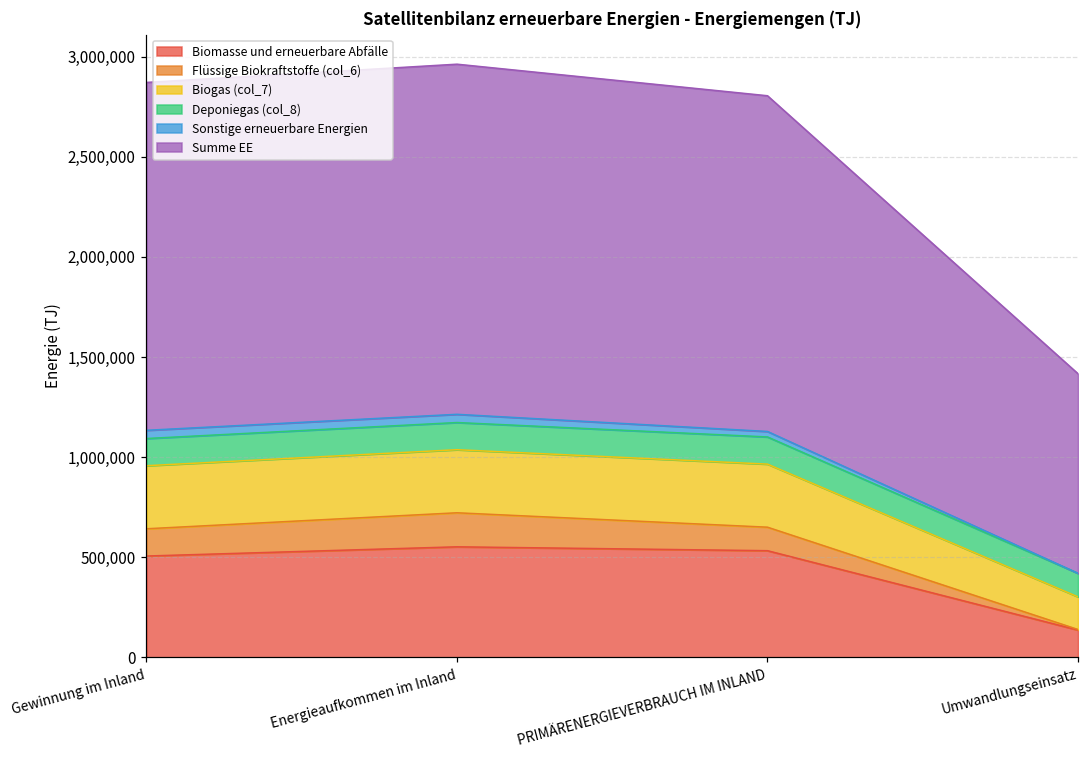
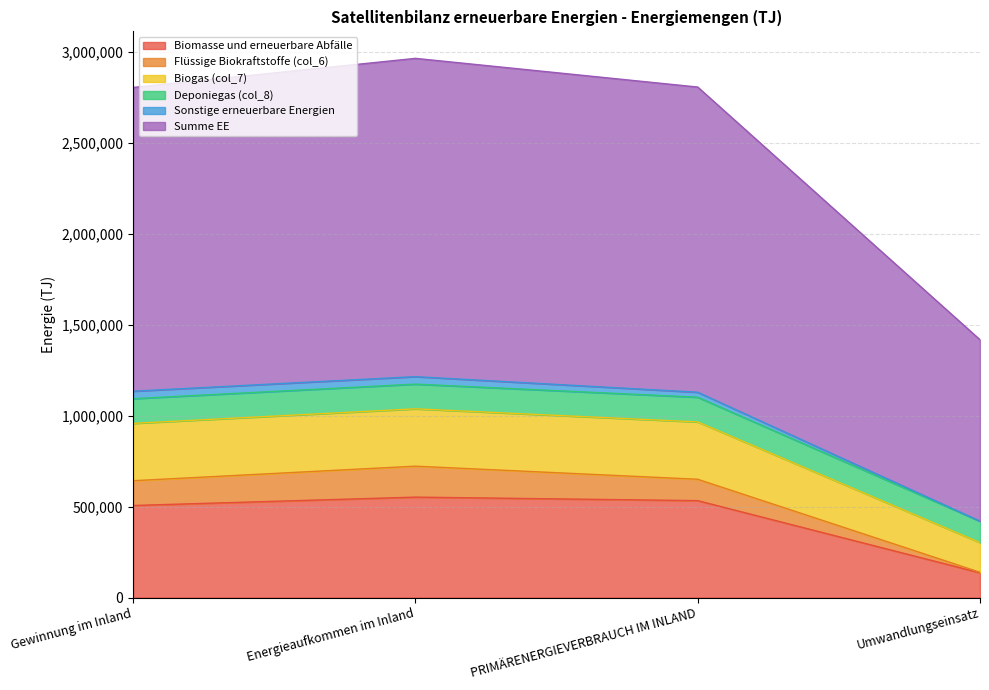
  {
    "Biogas (col_7)": {
      "Gewinnung im Inland": "320,000",
      "Energieaufkommen im Inland": "320,000",
      "PRIMÄRENERGIEVERBRAUCH IM INLAND": "320,000",
      "Umwandlungseinsatz": "160,000"
    },
    "Deponiegas (col_8)": {
      "Gewinnung im Inland": "140,000",
      "Energieaufkommen im Inland": "140,000",
      "PRIMÄRENERGIEVERBRAUCH IM INLAND": "140,000"
    },
    "Sonstige erneuerbare Energien": {
      "Gewinnung im Inland": "40,000",
      "Energieaufkommen im Inland": "40,000",
      "PRIMÄRENERGIEVERBRAUCH IM INLAND": "30,000"
    },
    "Summe EE": {
-     "Gewinnung im Inland": "1,740,000",
+     "Gewinnung im Inland": "1,670,000",
      "Energieaufkommen im Inland": "1,750,000",
      "PRIMÄRENERGIEVERBRAUCH IM INLAND": "1,680,000",
      "Umwandlungseinsatz": "1,000,000"
    }
  }
